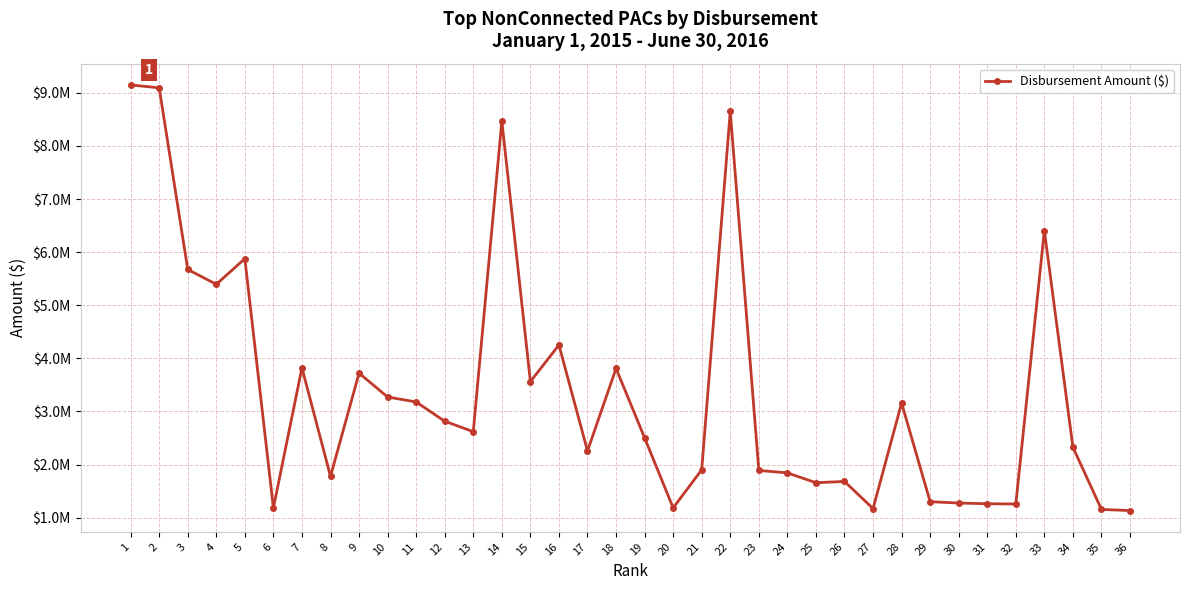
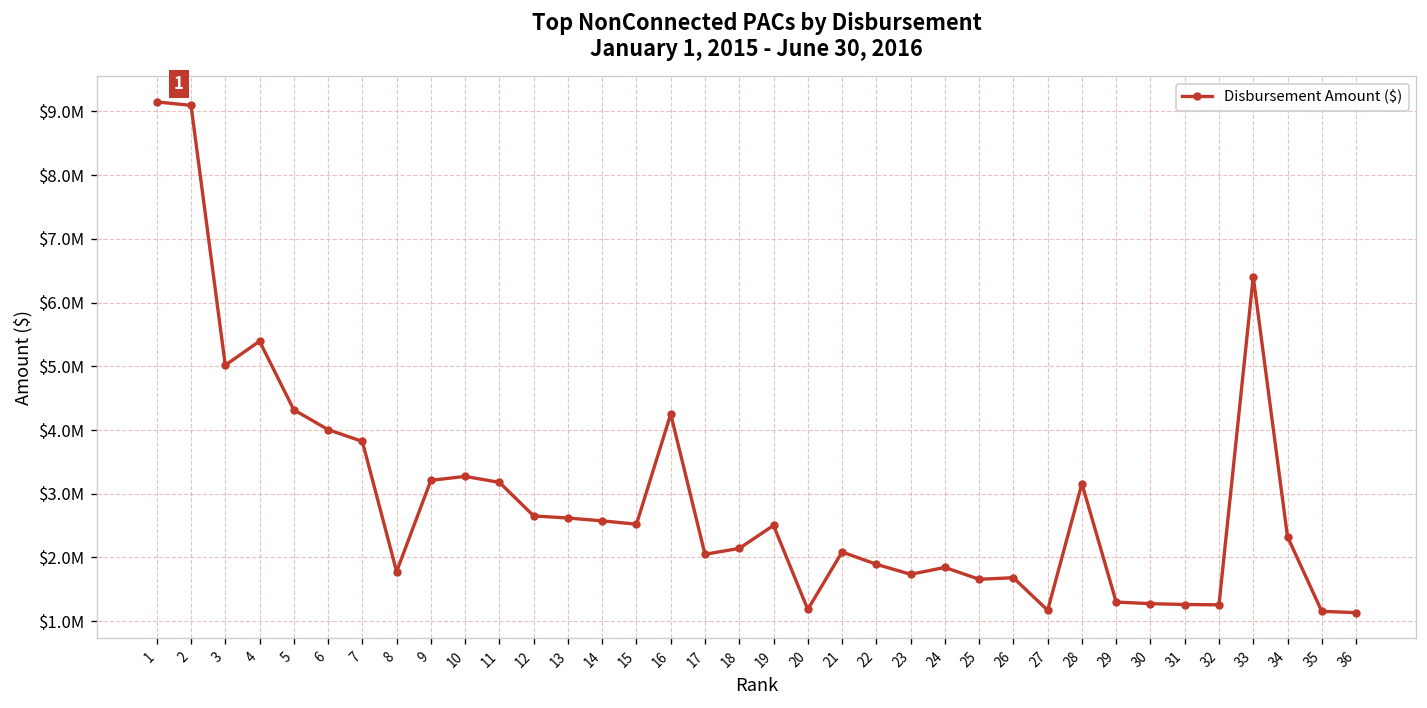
  {
    "1": "$9100000",
-   "3": "$5700000",
+   "3": "$5000000",
    "4": "$5400000",
-   "5": "$5900000",
-   "6": "$1200000",
+   "5": "$4300000",
+   "6": "$4000000",
    "7": "$3800000",
    "8": "$1800000",
-   "9": "$3700000",
+   "9": "$3200000",
    "10": "$3300000",
    "11": "$3200000",
-   "12": "$2800000",
+   "12": "$2700000",
    "13": "$2600000",
-   "14": "$8500000",
-   "15": "$3600000",
+   "14": "$2600000",
+   "15": "$2500000",
    "16": "$4300000",
-   "17": "$2300000",
-   "18": "$3800000",
+   "17": "$2000000",
+   "18": "$2100000",
    "19": "$2500000",
    "20": "$1200000",
-   "21": "$1900000",
-   "22": "$8600000",
-   "23": "$1900000",
+   "21": "$2100000",
+   "22": "$1900000",
+   "23": "$1700000",
    "24": "$1800000",
    "25": "$1700000",
    "26": "$1700000",
    "27": "$1200000",
    "28": "$3200000",
    "29": "$1300000",
    "30": "$1300000",
    "31": "$1300000",
    "32": "$1300000",
    "33": "$6400000",
    "34": "$2300000",
    "35": "$1200000",
    "36": "$1100000"
  }
